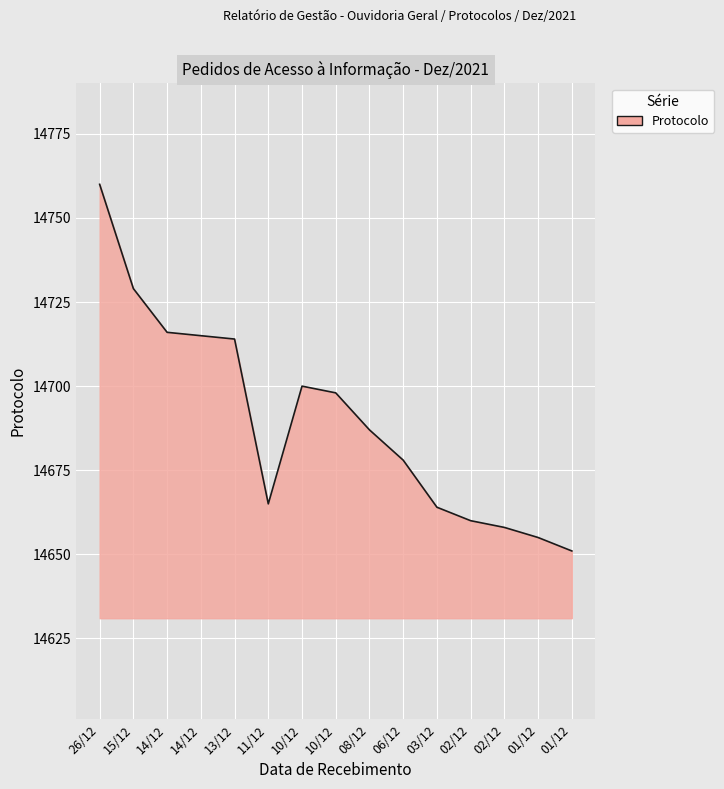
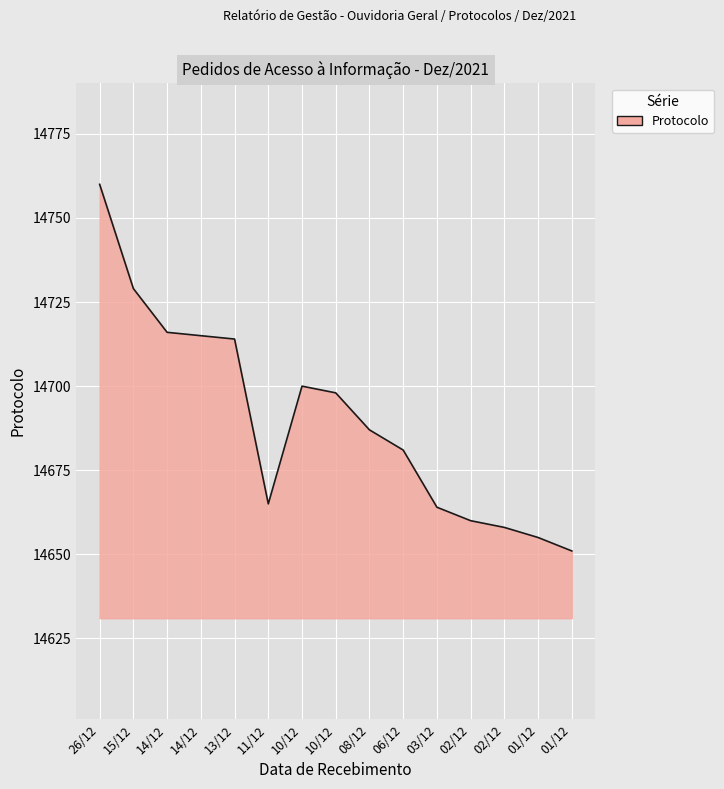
  {
    "26/12": 14760,
    "15/12": 14729,
    "13/12": 14714,
    "11/12": 14665,
    "08/12": 14687,
-   "06/12": 14678,
+   "06/12": 14681,
    "03/12": 14664
  }
